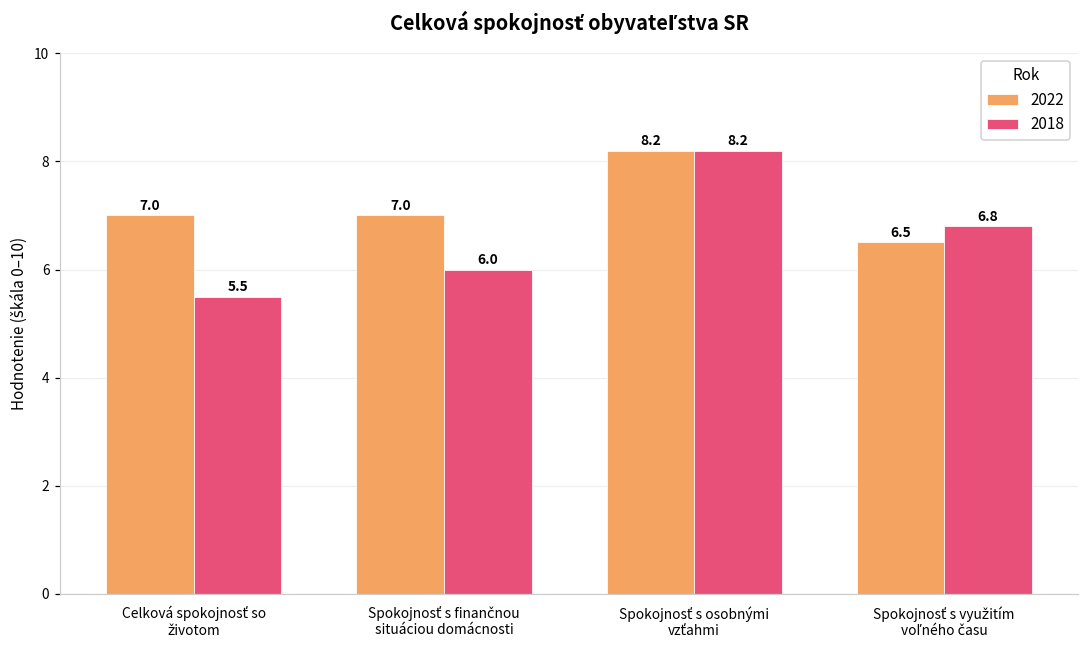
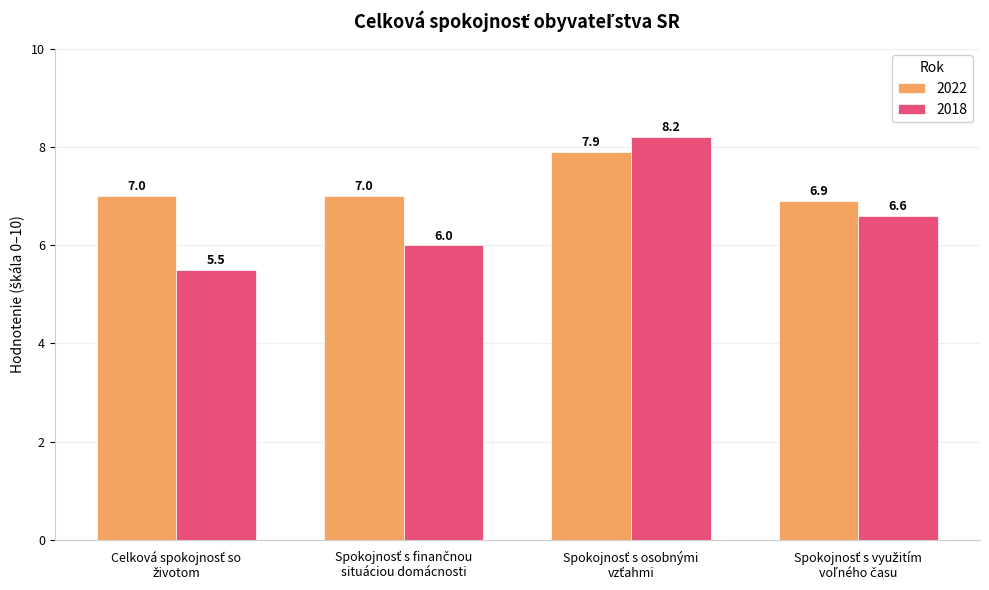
  {
    "2022": {
      "Celková spokojnosť so životom": 7.0,
      "Spokojnosť s finančnou situáciou domácnosti": 7.0,
-     "Spokojnosť s osobnými vzťahmi": 8.2,
-     "Spokojnosť s využitím voľného času": 6.5
+     "Spokojnosť s osobnými vzťahmi": 7.9,
+     "Spokojnosť s využitím voľného času": 6.9
    },
    "2018": {
      "Celková spokojnosť so životom": 5.5,
      "Spokojnosť s finančnou situáciou domácnosti": 6.0,
      "Spokojnosť s osobnými vzťahmi": 8.2,
-     "Spokojnosť s využitím voľného času": 6.8
+     "Spokojnosť s využitím voľného času": 6.6
    }
  }
